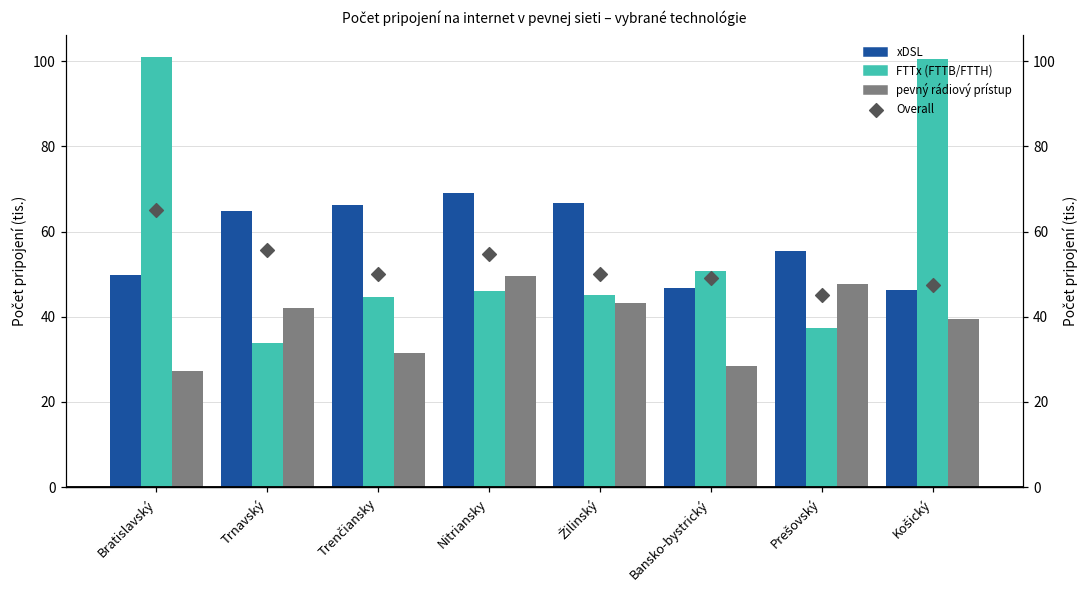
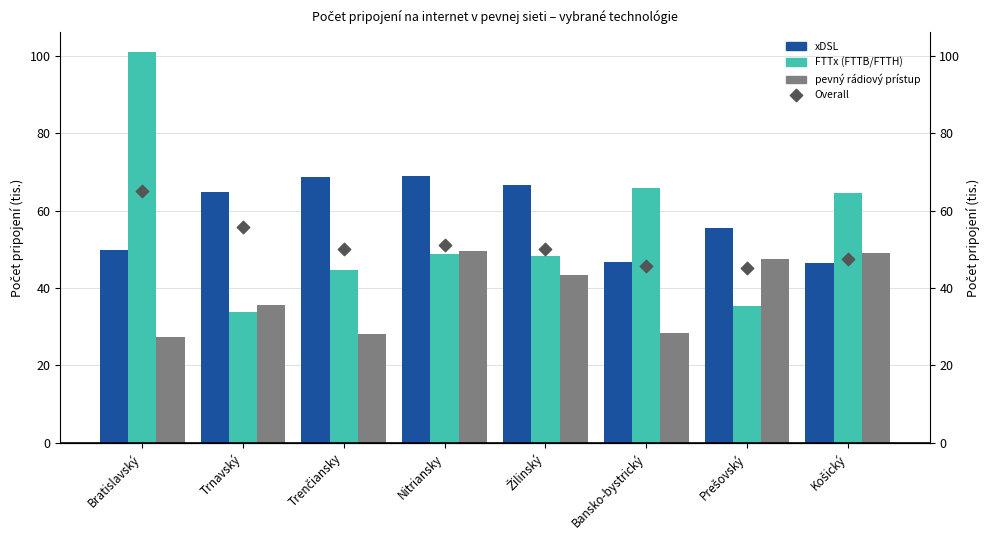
  {
    "xDSL": {
      "Bratislavský": 50,
      "Trnavský": 65,
-     "Trenčiansky": 66,
+     "Trenčiansky": 69,
      "Nitriansky": 69,
      "Žilinský": 67,
      "Bansko-bystrický": 47,
      "Prešovský": 55,
      "Košický": 46
    },
    "Overall": {
-     "Nitriansky": 55,
-     "Bansko-bystrický": 49
+     "Nitriansky": 51,
+     "Bansko-bystrický": 46
    },
    "FTTx (FTTB/FTTH)": {
      "Bratislavský": 101,
      "Trnavský": 34,
      "Trenčiansky": 45,
-     "Nitriansky": 46,
-     "Žilinský": 45,
-     "Bansko-bystrický": 51,
-     "Prešovský": 37,
-     "Košický": 101
+     "Nitriansky": 49,
+     "Žilinský": 48,
+     "Bansko-bystrický": 66,
+     "Prešovský": 35,
+     "Košický": 65
    },
    "pevný rádiový prístup": {
      "Bratislavský": 27,
-     "Trnavský": 42,
-     "Trenčiansky": 32,
+     "Trnavský": 36,
+     "Trenčiansky": 28,
      "Nitriansky": 50,
      "Žilinský": 43,
      "Bansko-bystrický": 28,
      "Prešovský": 48,
-     "Košický": 40
+     "Košický": 49
    }
  }
